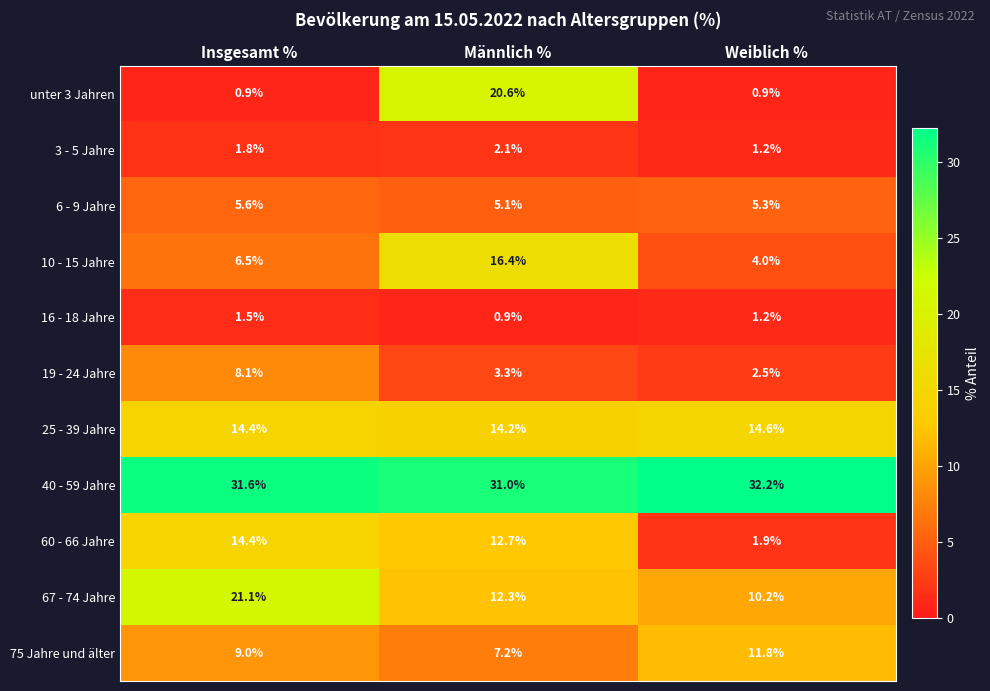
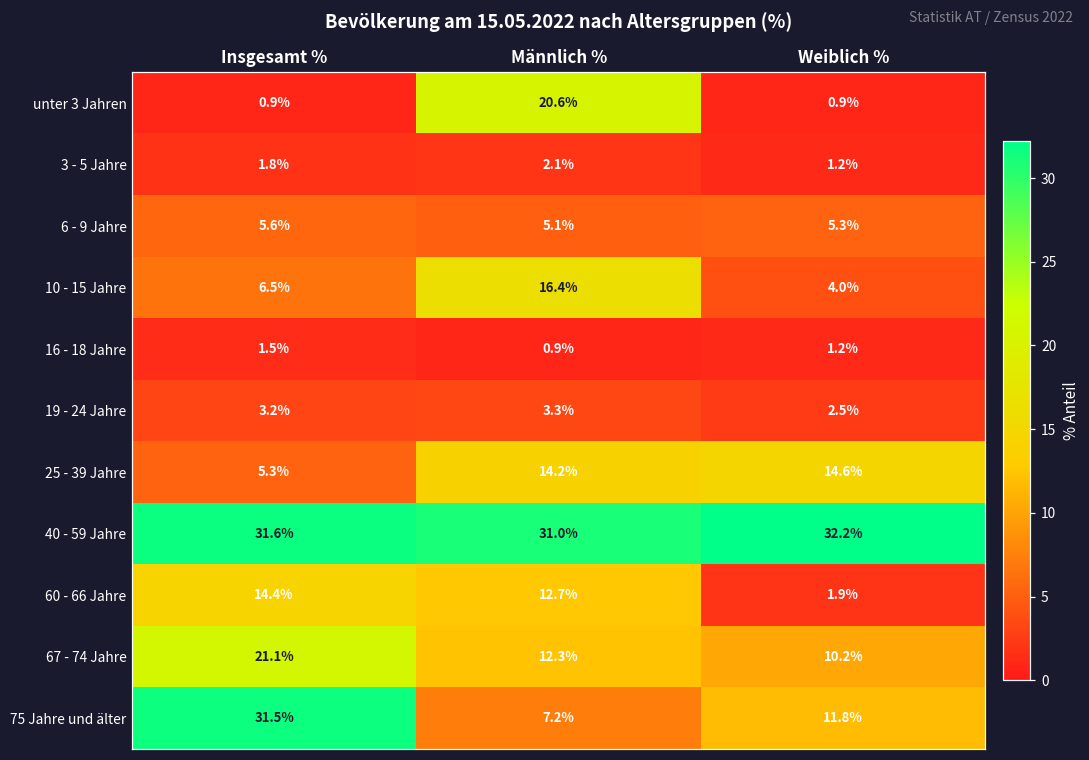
  {
    "unter 3 Jahren": {
      "Insgesamt %": "0.9%",
      "Männlich %": "20.6%",
      "Weiblich %": "0.9%"
    },
    "3 - 5 Jahre": {
      "Insgesamt %": "1.8%",
      "Männlich %": "2.1%",
      "Weiblich %": "1.2%"
    },
    "6 - 9 Jahre": {
      "Insgesamt %": "5.6%",
      "Männlich %": "5.1%",
      "Weiblich %": "5.3%"
    },
    "10 - 15 Jahre": {
      "Insgesamt %": "6.5%",
      "Männlich %": "16.4%",
      "Weiblich %": "4.0%"
    },
    "16 - 18 Jahre": {
      "Insgesamt %": "1.5%",
      "Männlich %": "0.9%",
      "Weiblich %": "1.2%"
    },
    "19 - 24 Jahre": {
-     "Insgesamt %": "8.1%",
+     "Insgesamt %": "3.2%",
      "Männlich %": "3.3%",
      "Weiblich %": "2.5%"
    },
    "25 - 39 Jahre": {
-     "Insgesamt %": "14.4%",
+     "Insgesamt %": "5.3%",
      "Männlich %": "14.2%",
      "Weiblich %": "14.6%"
    },
    "40 - 59 Jahre": {
      "Insgesamt %": "31.6%",
      "Männlich %": "31.0%",
      "Weiblich %": "32.2%"
    },
    "60 - 66 Jahre": {
      "Insgesamt %": "14.4%",
      "Männlich %": "12.7%",
      "Weiblich %": "1.9%"
    },
    "67 - 74 Jahre": {
      "Insgesamt %": "21.1%",
      "Männlich %": "12.3%",
      "Weiblich %": "10.2%"
    },
    "75 Jahre und älter": {
-     "Insgesamt %": "9.0%",
+     "Insgesamt %": "31.5%",
      "Männlich %": "7.2%",
      "Weiblich %": "11.8%"
    }
  }
